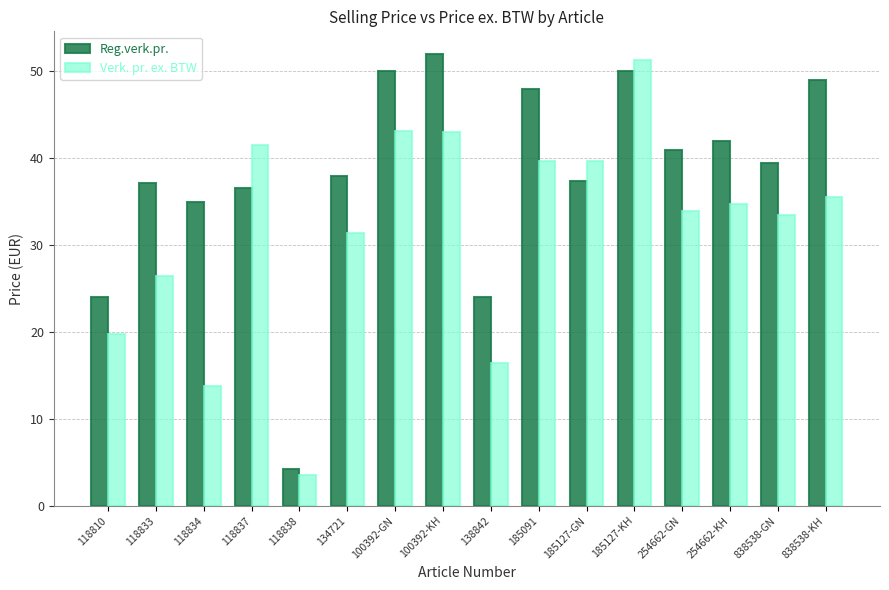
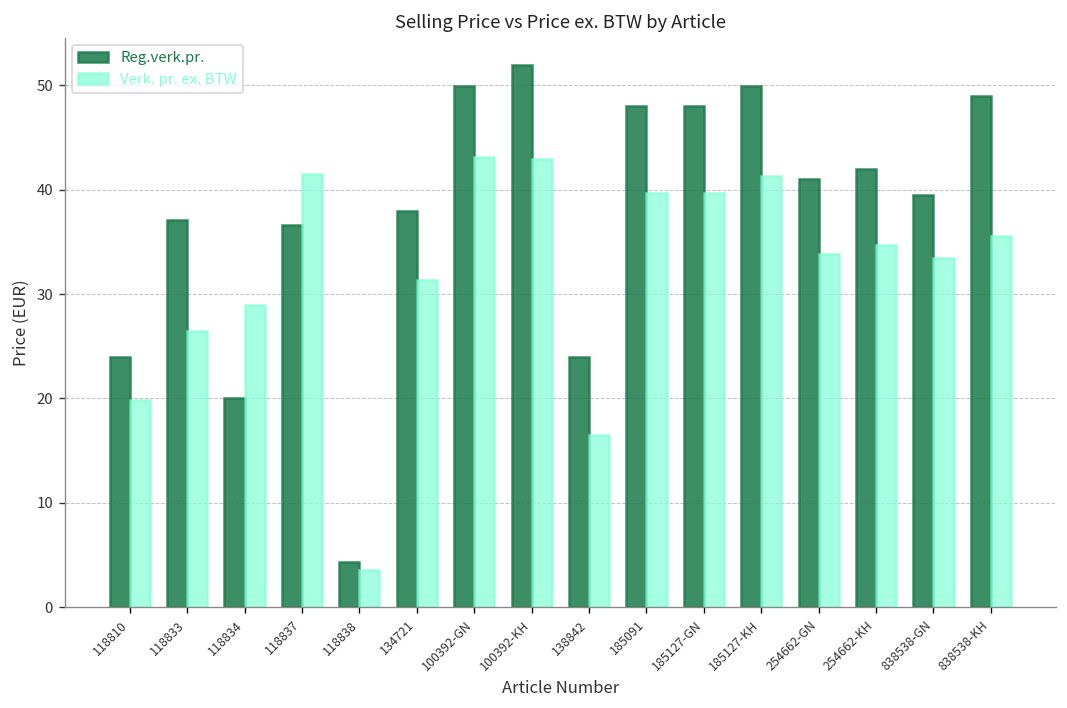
  {
    "Reg.verk.pr.": {
      "118810": 24,
      "118833": 37,
-     "118834": 35,
+     "118834": 20,
      "118837": 37,
      "118838": 4,
      "134721": 38,
      "100392-GN": 50,
      "100392-KH": 52,
      "138842": 24,
      "185091": 48,
-     "185127-GN": 37,
+     "185127-GN": 48,
      "185127-KH": 50,
      "254662-GN": 41,
      "254662-KH": 42,
      "838538-GN": 40,
      "838538-KH": 49
    },
    "Verk. pr. ex. BTW": {
      "118810": 20,
      "118833": 26,
-     "118834": 14,
+     "118834": 29,
      "118837": 41,
      "118838": 4,
      "134721": 31,
      "100392-GN": 43,
      "100392-KH": 43,
      "138842": 16,
      "185091": 40,
      "185127-GN": 40,
-     "185127-KH": 51,
+     "185127-KH": 41,
      "254662-GN": 34,
      "254662-KH": 35,
      "838538-GN": 33,
      "838538-KH": 36
    }
  }
